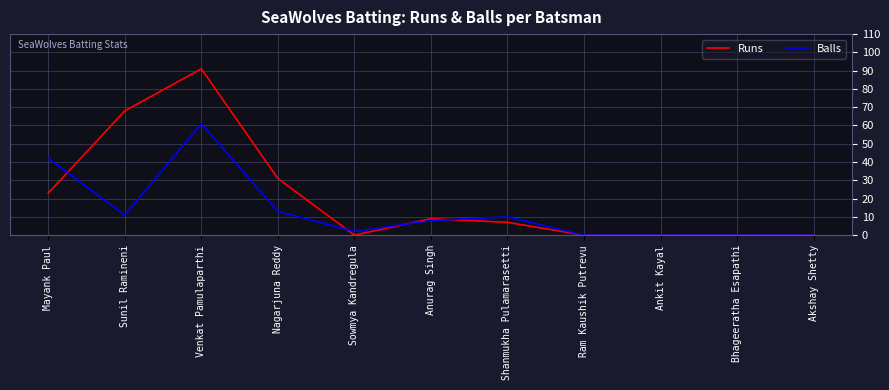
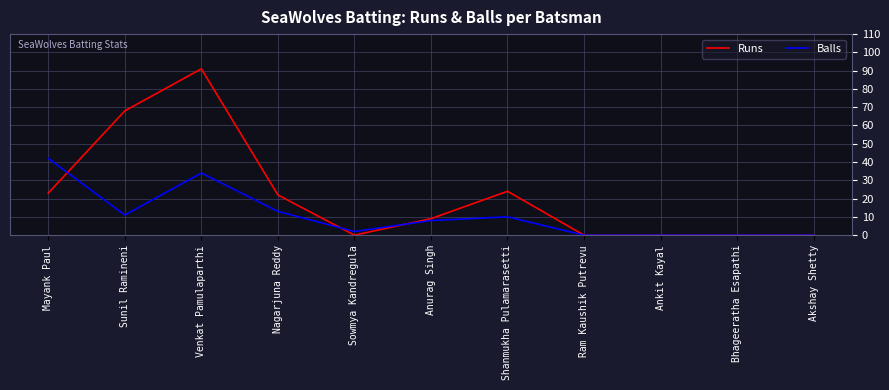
  {
    "Runs": {
      "Mayank Paul": 23,
      "Sunil Ramineni": 68,
      "Venkat Pamulaparthi": 91,
-     "Nagarjuna Reddy": 31,
+     "Nagarjuna Reddy": 22,
      "Sowmya Kandregula": 0,
-     "Shanmukha Pulamarasetti": 7
+     "Shanmukha Pulamarasetti": 24
    },
    "Balls": {
      "Mayank Paul": 42,
      "Sunil Ramineni": 11,
-     "Venkat Pamulaparthi": 61,
+     "Venkat Pamulaparthi": 34,
      "Nagarjuna Reddy": 13,
      "Sowmya Kandregula": 2,
      "Shanmukha Pulamarasetti": 10
    }
  }
